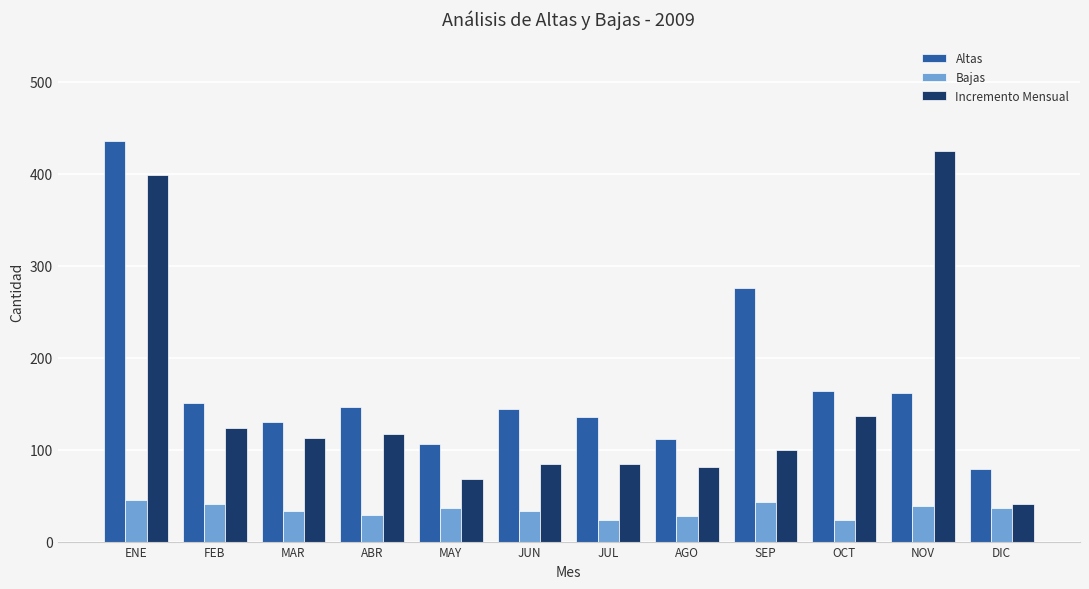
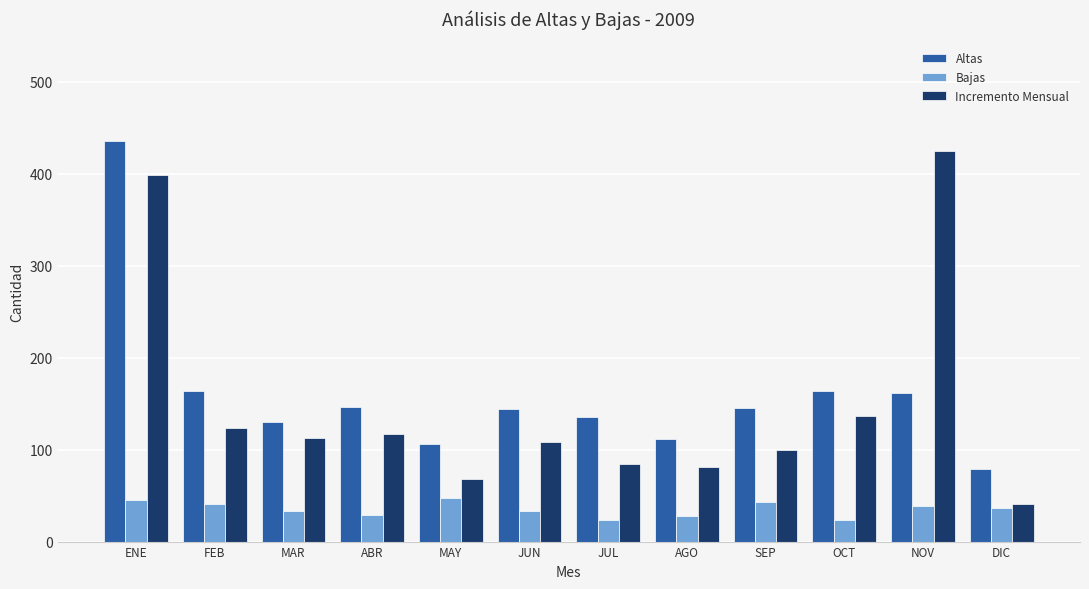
  {
    "Altas": {
      "ENE": 440,
-     "FEB": 150,
+     "FEB": 160,
      "MAR": 130,
      "ABR": 150,
      "MAY": 110,
      "JUN": 140,
      "JUL": 140,
      "AGO": 110,
-     "SEP": 280,
+     "SEP": 150,
      "OCT": 160,
      "NOV": 160,
      "DIC": 80
    },
    "Bajas": {
      "ENE": 50,
      "FEB": 40,
      "MAR": 30,
      "ABR": 30,
-     "MAY": 40,
+     "MAY": 50,
      "JUN": 30,
      "JUL": 20,
      "AGO": 30,
      "SEP": 40,
      "OCT": 20,
      "NOV": 40,
      "DIC": 40
    },
    "Incremento Mensual": {
      "ENE": 400,
      "FEB": 120,
      "MAR": 110,
      "ABR": 120,
      "MAY": 70,
-     "JUN": 80,
+     "JUN": 110,
      "JUL": 80,
      "AGO": 80,
      "SEP": 100,
      "OCT": 140,
      "NOV": 430,
      "DIC": 40
    }
  }
